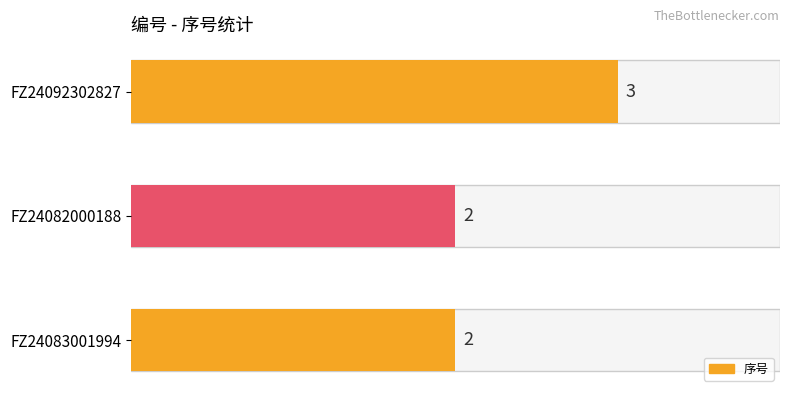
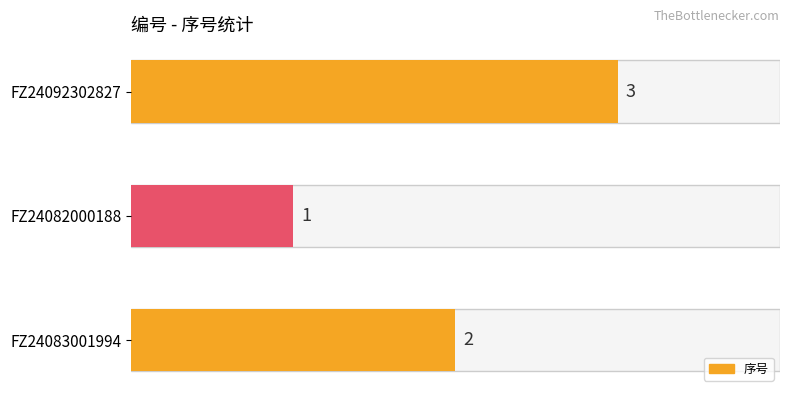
  {
    "FZ24092302827": 3,
-   "FZ24082000188": 2,
+   "FZ24082000188": 1,
    "FZ24083001994": 2
  }
